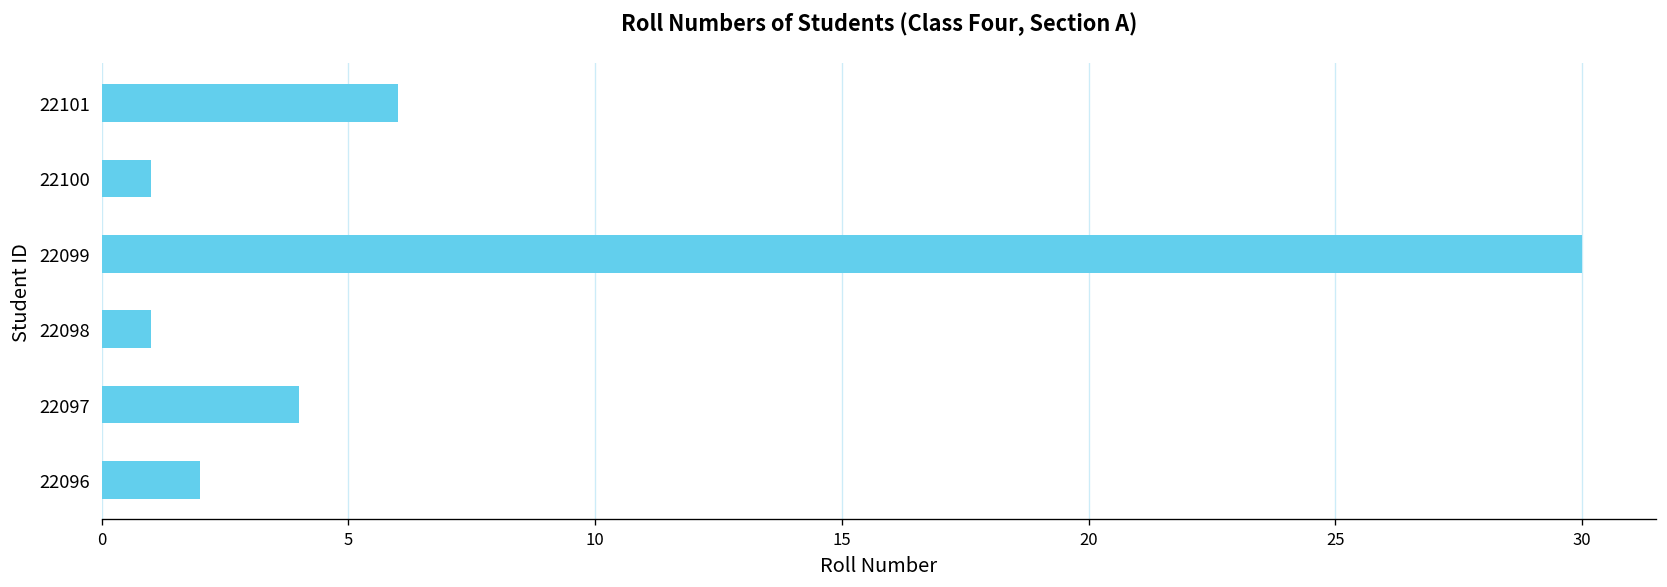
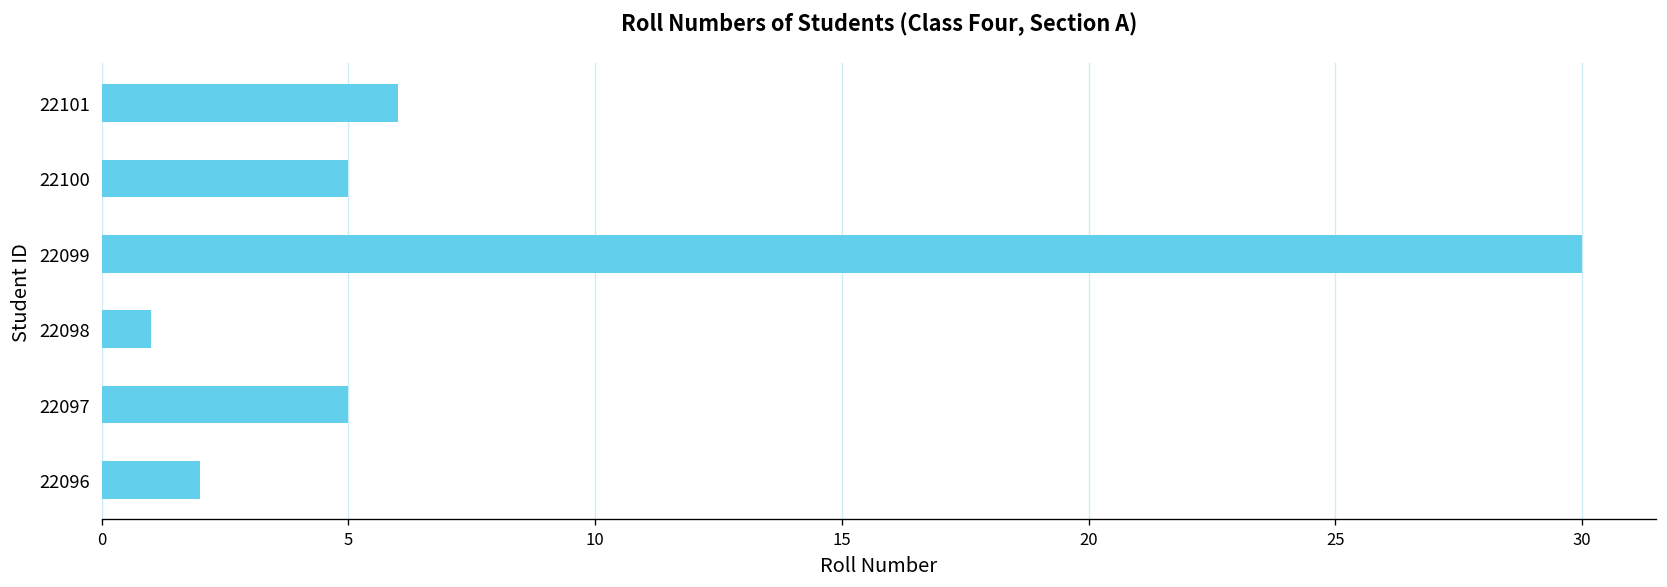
  {
    "22101": 6,
-   "22100": 1,
+   "22100": 5,
    "22099": 30,
    "22098": 1,
-   "22097": 4,
+   "22097": 5,
    "22096": 2
  }
